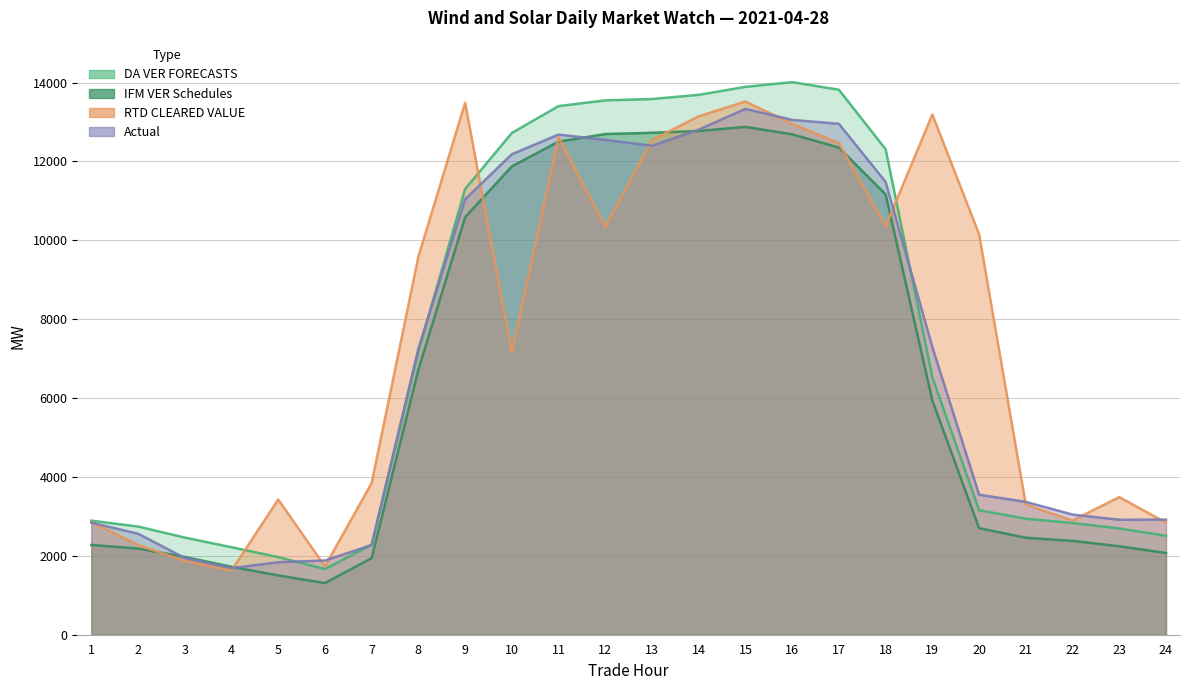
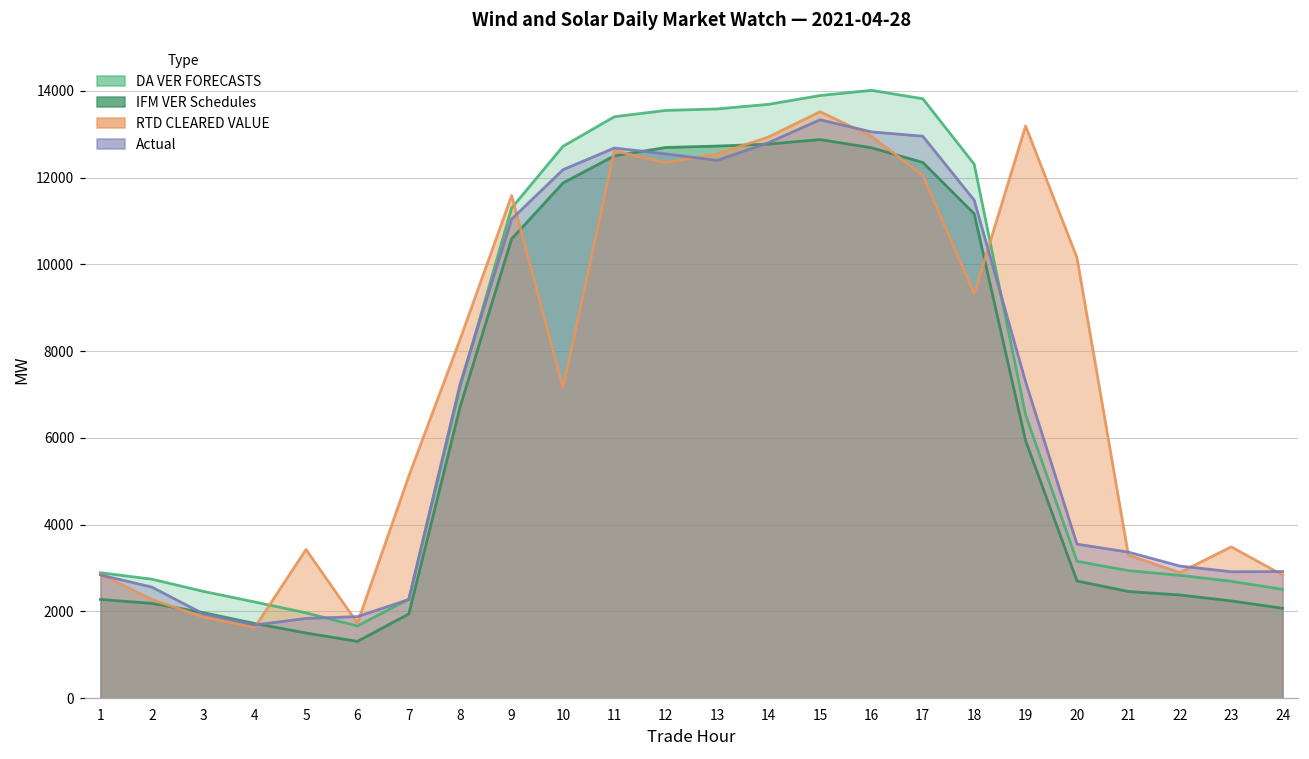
  {
    "RTD CLEARED VALUE": {
      "2": 2300,
      "3": 1900,
      "5": 3400,
      "6": 1700,
-     "7": 3800,
-     "8": 9600,
-     "9": 13500,
+     "7": 5100,
+     "8": 8300,
+     "9": 11600,
      "10": 7200,
      "11": 12600,
-     "12": 10300,
+     "12": 12300,
      "13": 12500,
-     "14": 13100,
+     "14": 12900,
      "15": 13500,
      "16": 13000,
-     "17": 12500,
-     "18": 10400,
+     "17": 12100,
+     "18": 9300,
      "19": 13200,
      "20": 10200,
      "21": 3300,
      "23": 3500,
      "24": 2800
    }
  }
